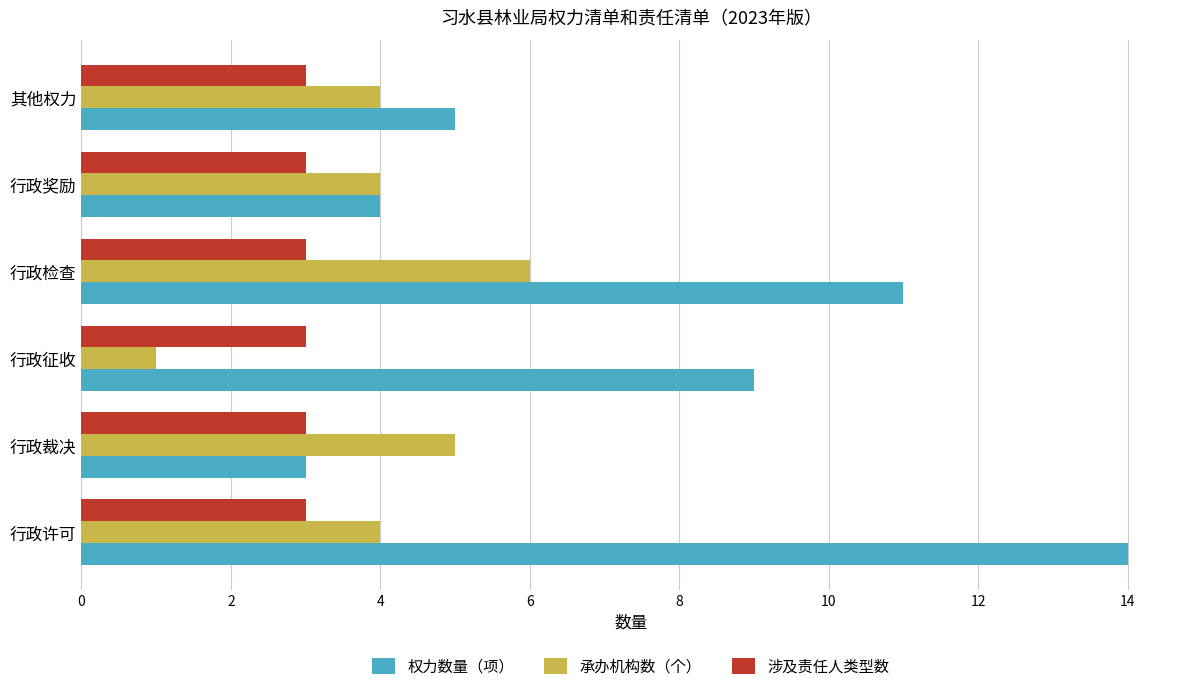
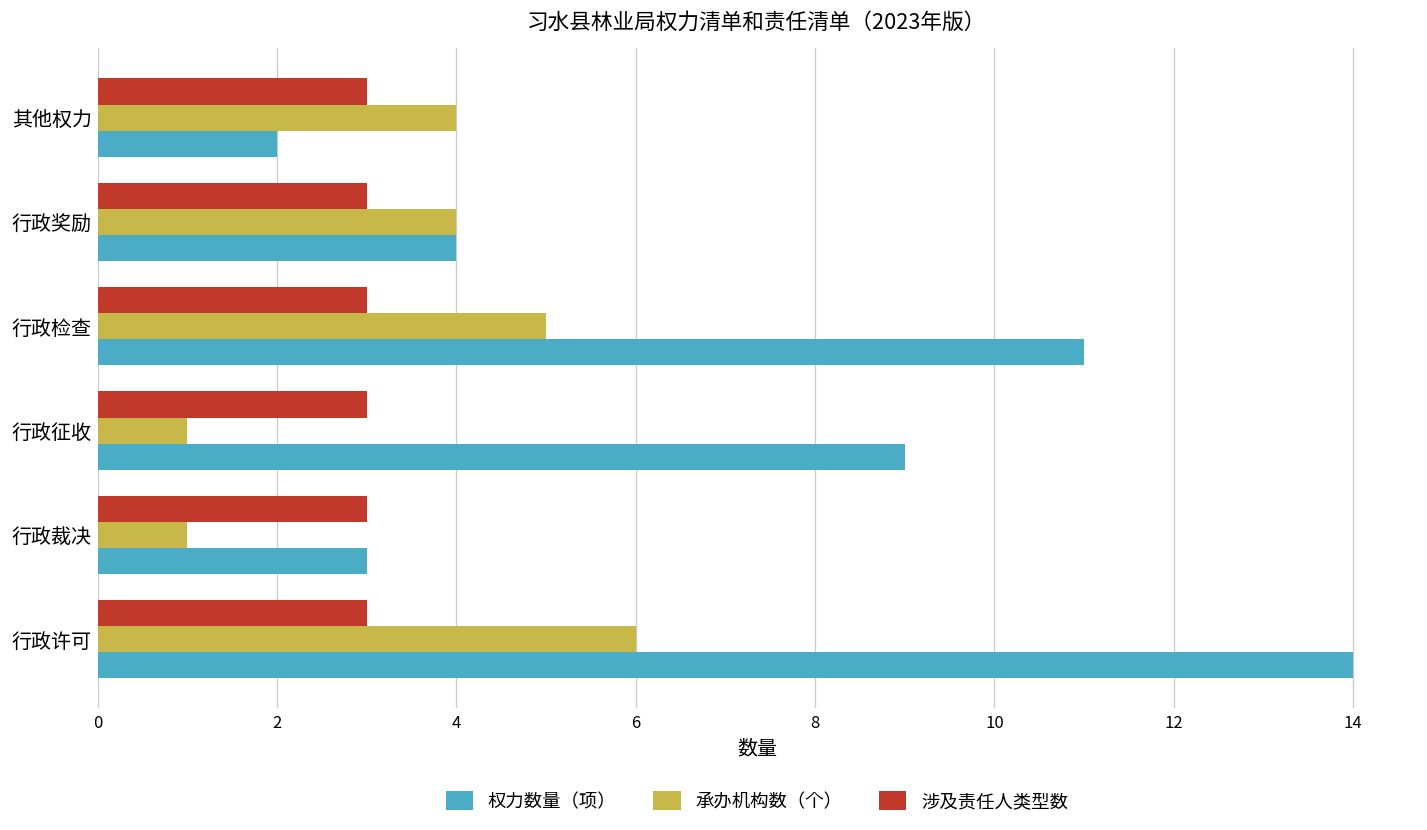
  {
    "权力数量（项）": {
-     "其他权力": 5,
+     "其他权力": 2,
      "行政奖励": 4,
      "行政检查": 11,
      "行政征收": 9,
      "行政裁决": 3,
      "行政许可": 14
    },
    "承办机构数（个）": {
      "其他权力": 4,
      "行政奖励": 4,
-     "行政检查": 6,
+     "行政检查": 5,
      "行政征收": 1,
-     "行政裁决": 5,
-     "行政许可": 4
+     "行政裁决": 1,
+     "行政许可": 6
    },
    "涉及责任人类型数": {
      "其他权力": 3,
      "行政奖励": 3,
      "行政检查": 3,
      "行政征收": 3,
      "行政裁决": 3,
      "行政许可": 3
    }
  }
